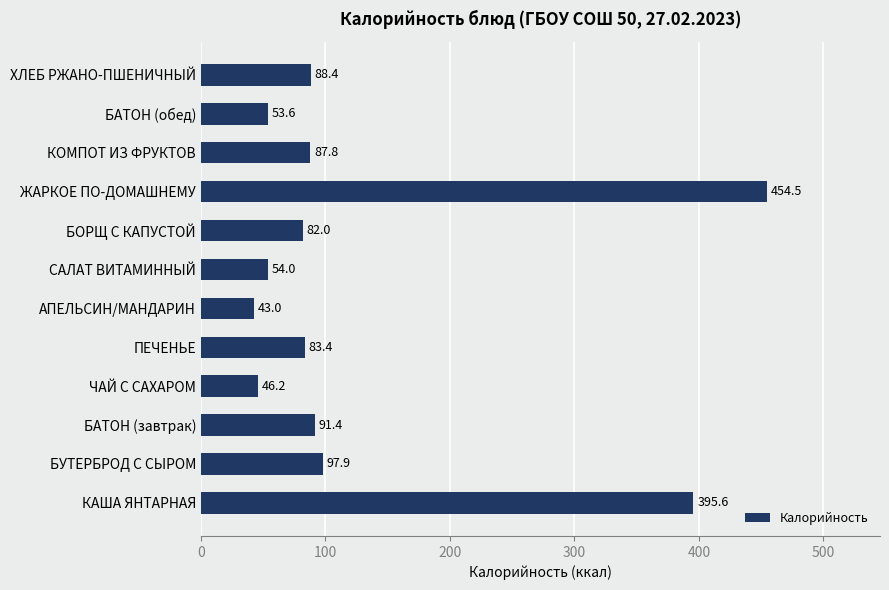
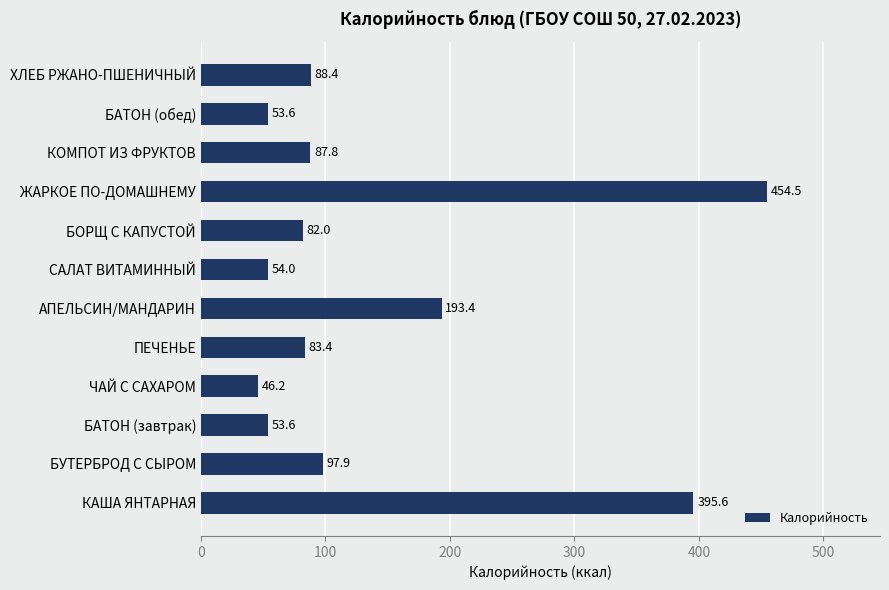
  {
    "ХЛЕБ РЖАНО-ПШЕНИЧНЫЙ": 88.4,
    "БАТОН (обед)": 53.6,
    "КОМПОТ ИЗ ФРУКТОВ": 87.8,
    "ЖАРКОЕ ПО-ДОМАШНЕМУ": 454.5,
    "БОРЩ С КАПУСТОЙ": 82.0,
    "САЛАТ ВИТАМИННЫЙ": 54.0,
-   "АПЕЛЬСИН/МАНДАРИН": 43.0,
+   "АПЕЛЬСИН/МАНДАРИН": 193.4,
    "ПЕЧЕНЬЕ": 83.4,
    "ЧАЙ С САХАРОМ": 46.2,
-   "БАТОН (завтрак)": 91.4,
+   "БАТОН (завтрак)": 53.6,
    "БУТЕРБРОД С СЫРОМ": 97.9,
    "КАША ЯНТАРНАЯ": 395.6
  }
